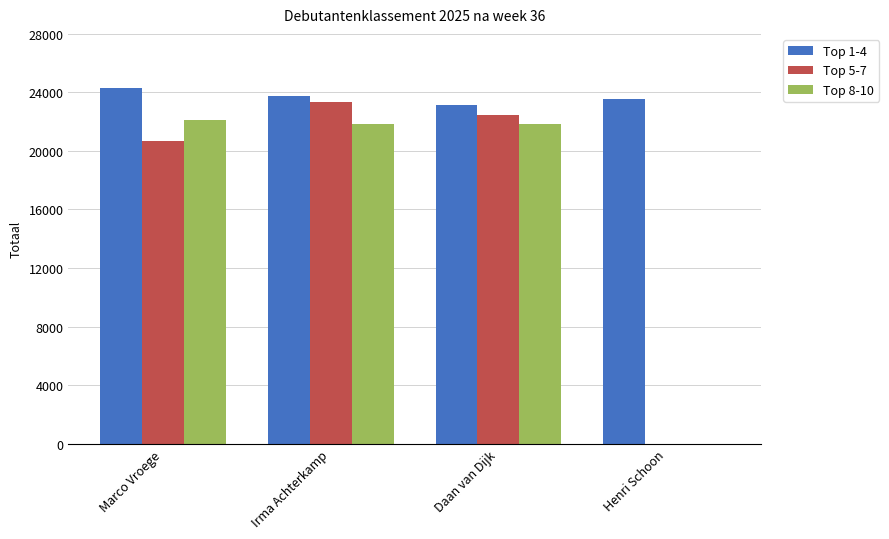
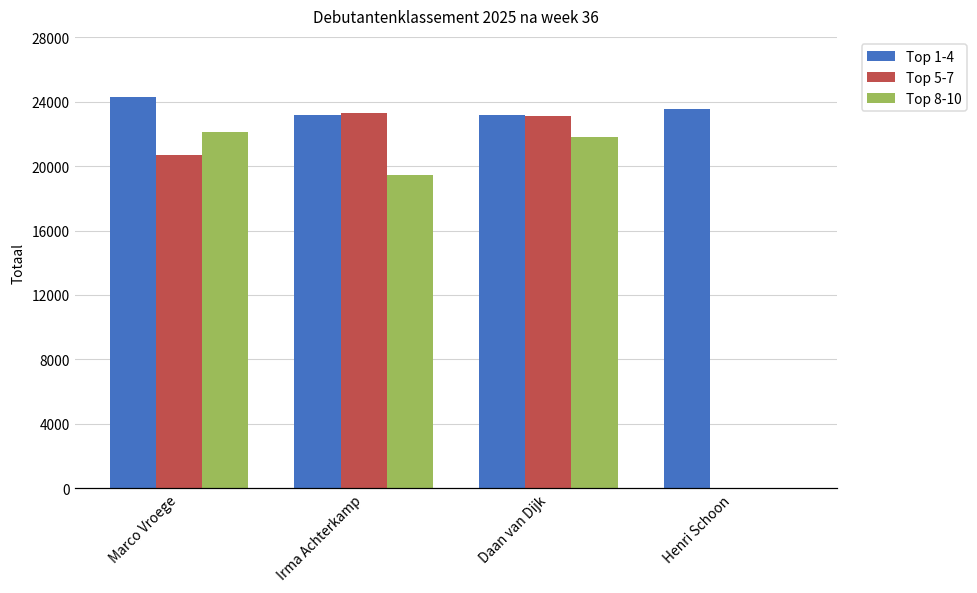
  {
    "Top 1-4": {
      "Marco Vroege": 24300,
-     "Irma Achterkamp": 23800,
+     "Irma Achterkamp": 23200,
      "Daan van Dijk": 23200,
      "Henri Schoon": 23500
    },
    "Top 5-7": {
      "Marco Vroege": 20700,
      "Irma Achterkamp": 23300,
-     "Daan van Dijk": 22500,
+     "Daan van Dijk": 23100,
      "Henri Schoon": 0
    },
    "Top 8-10": {
      "Marco Vroege": 22100,
-     "Irma Achterkamp": 21800,
+     "Irma Achterkamp": 19500,
      "Daan van Dijk": 21800,
      "Henri Schoon": 0
    }
  }
